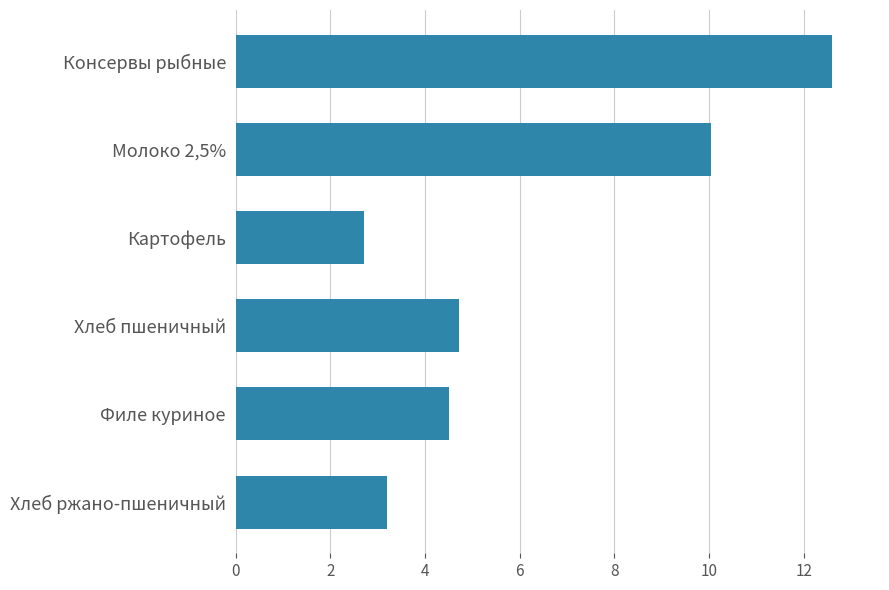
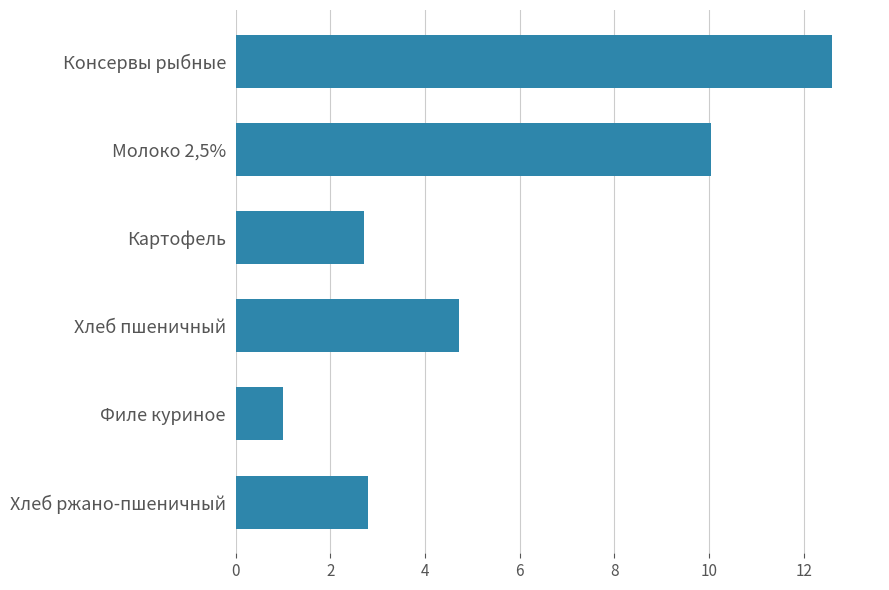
  {
    "Консервы рыбные": 12.6,
    "Молоко 2,5%": 10.0,
    "Картофель": 2.7,
    "Хлеб пшеничный": 4.7,
-   "Филе куриное": 4.5,
-   "Хлеб ржано-пшеничный": 3.2
+   "Филе куриное": 1.0,
+   "Хлеб ржано-пшеничный": 2.8
  }
